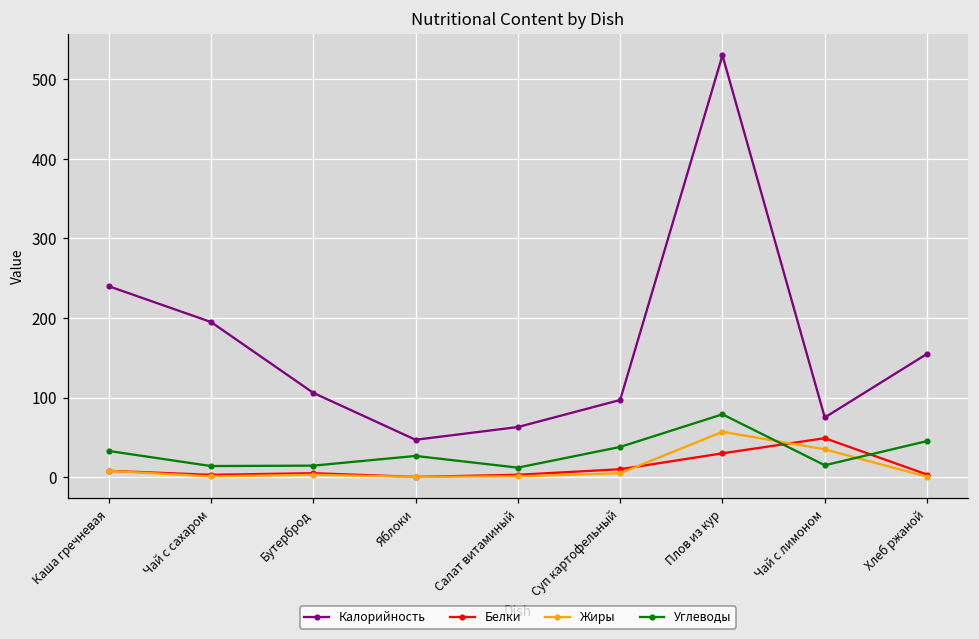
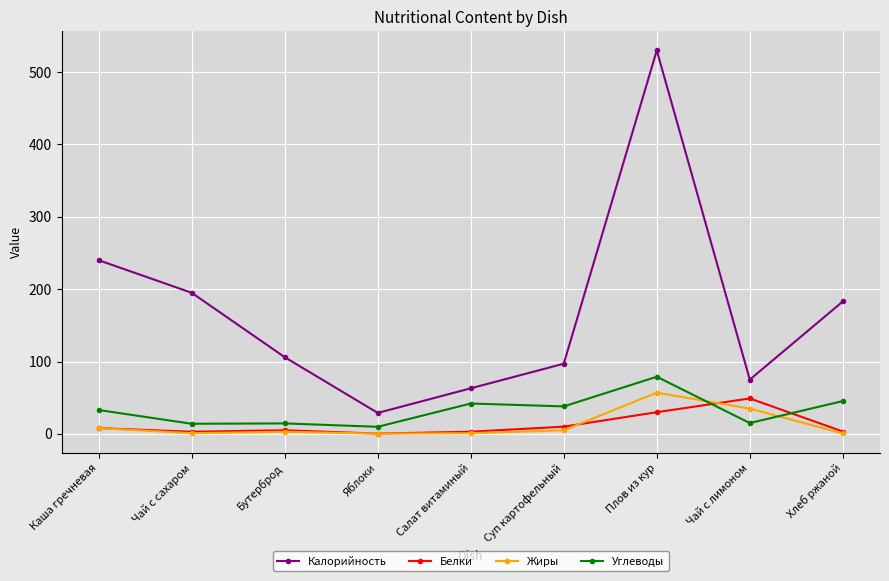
  {
    "Калорийность": {
      "Каша гречневая": 240,
      "Чай с сахаром": 200,
      "Бутерброд": 110,
-     "Яблоки": 50,
+     "Яблоки": 30,
      "Салат витаминый": 60,
      "Суп картофельный": 100,
      "Плов из кур": 530,
      "Чай с лимоном": 80,
-     "Хлеб ржаной": 160
+     "Хлеб ржаной": 180
    },
    "Белки": {
      "Суп картофельный": 10,
      "Плов из кур": 30,
      "Чай с лимоном": 50
    },
    "Жиры": {
      "Суп картофельный": 10,
      "Плов из кур": 60,
      "Чай с лимоном": 40
    },
    "Углеводы": {
      "Каша гречневая": 30,
      "Чай с сахаром": 10,
      "Бутерброд": 10,
-     "Яблоки": 30,
-     "Салат витаминый": 10,
+     "Яблоки": 10,
+     "Салат витаминый": 40,
      "Суп картофельный": 40,
      "Плов из кур": 80,
      "Чай с лимоном": 20,
      "Хлеб ржаной": 50
    }
  }
